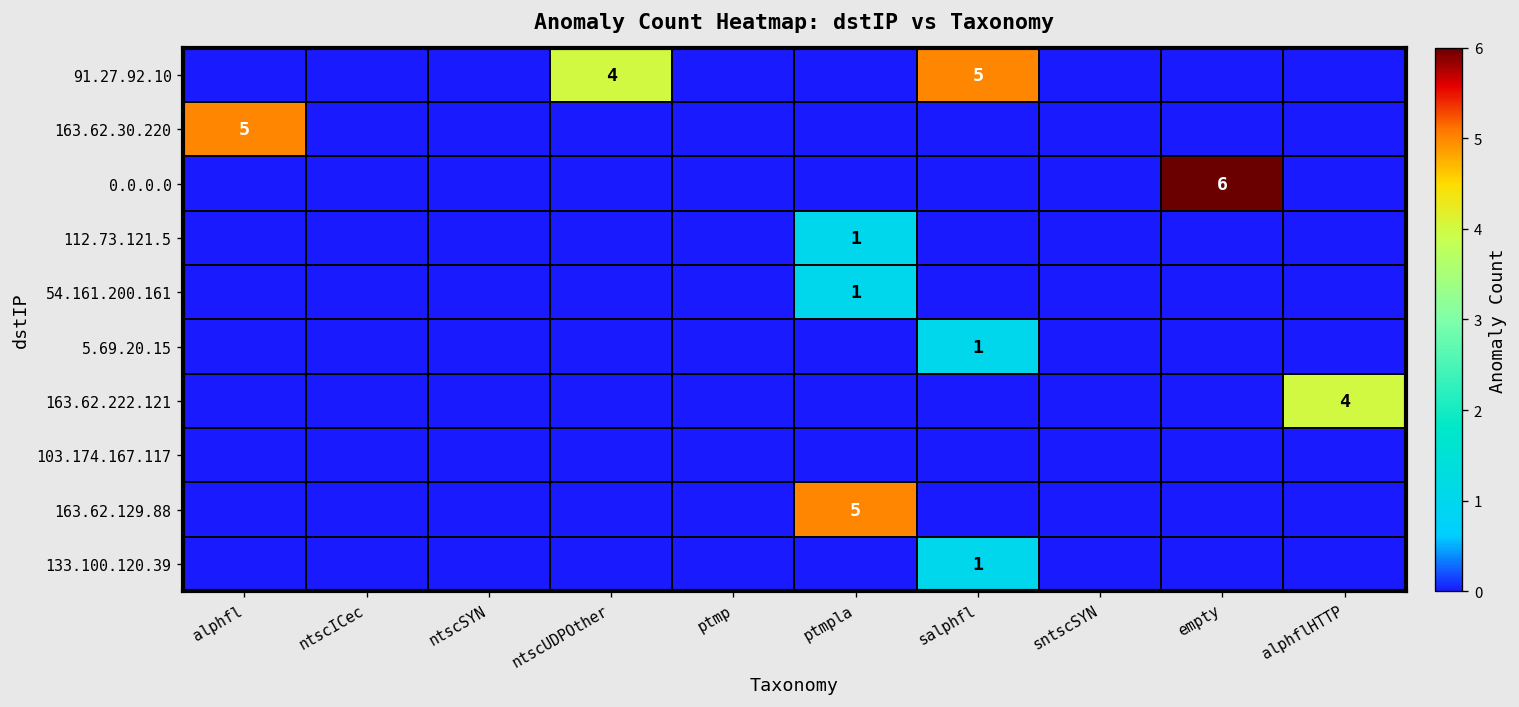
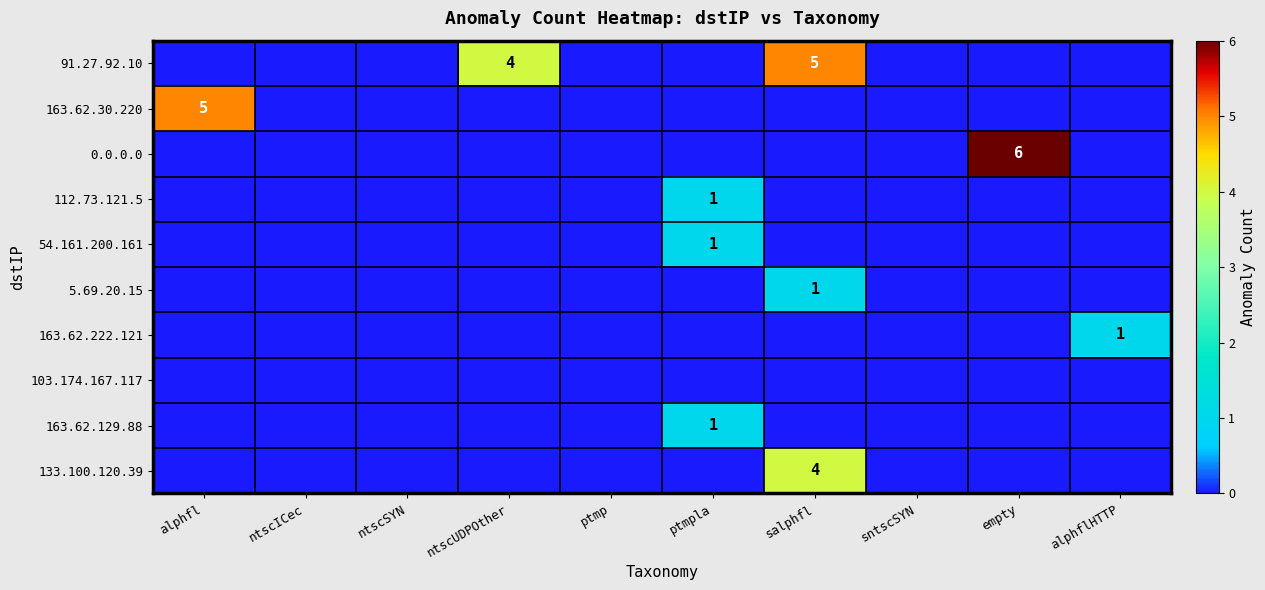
  {
    "91.27.92.10": {
      "ntscUDPOther": 4,
      "salphfl": 5
    },
    "163.62.30.220": {
      "alphfl": 5
    },
    "0.0.0.0": {
      "empty": 6
    },
    "112.73.121.5": {
      "ptmpla": 1
    },
    "54.161.200.161": {
      "ptmpla": 1
    },
    "5.69.20.15": {
      "salphfl": 1
    },
    "163.62.222.121": {
-     "alphflHTTP": 4
+     "alphflHTTP": 1
    },
    "163.62.129.88": {
-     "ptmpla": 5
+     "ptmpla": 1
    },
    "133.100.120.39": {
-     "salphfl": 1
+     "salphfl": 4
    }
  }
